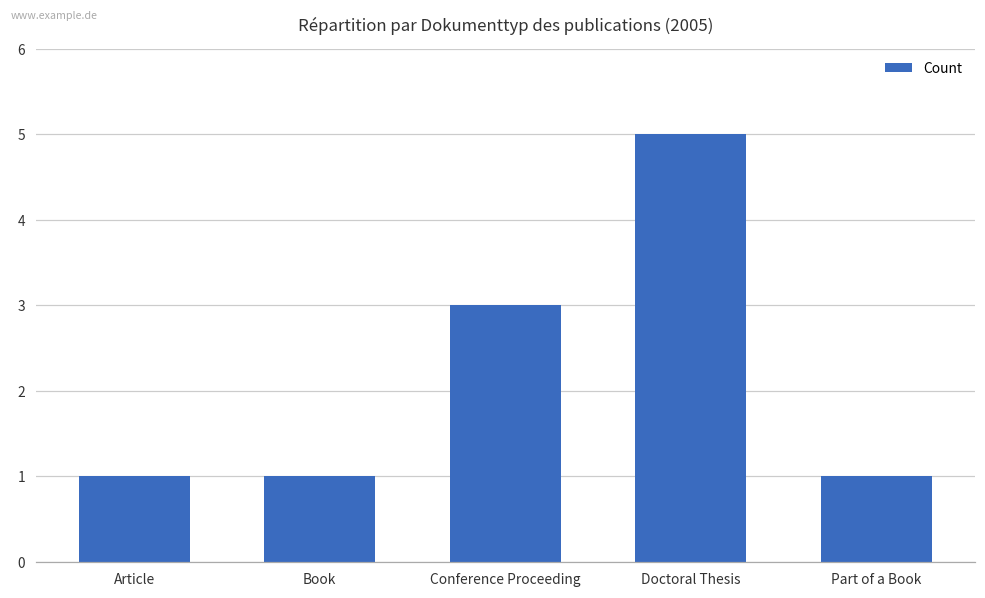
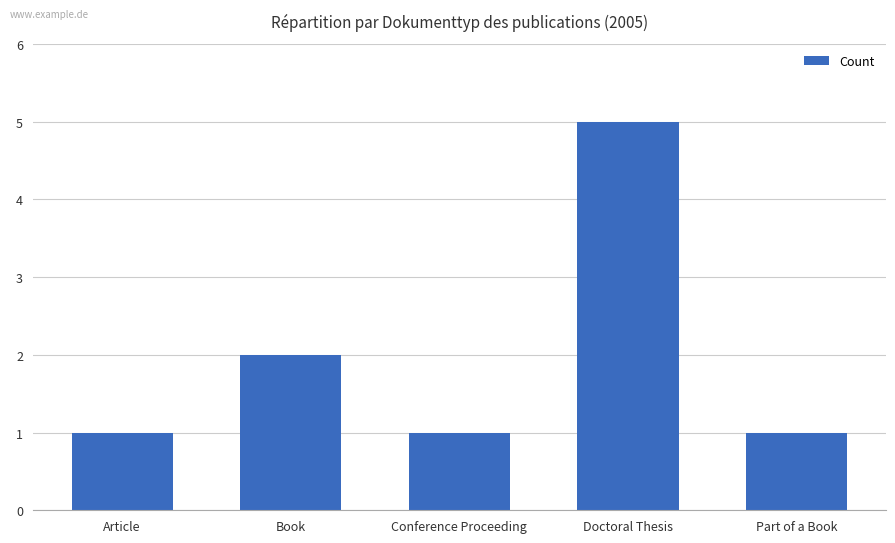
  {
    "Article": 1,
-   "Book": 1,
-   "Conference Proceeding": 3,
+   "Book": 2,
+   "Conference Proceeding": 1,
    "Doctoral Thesis": 5,
    "Part of a Book": 1
  }
